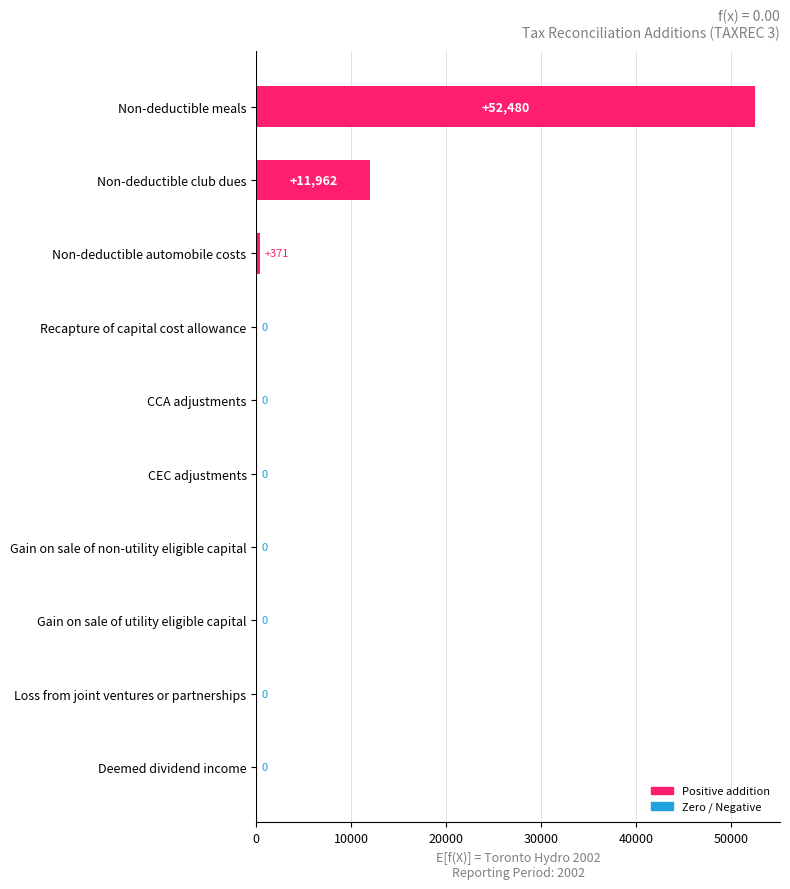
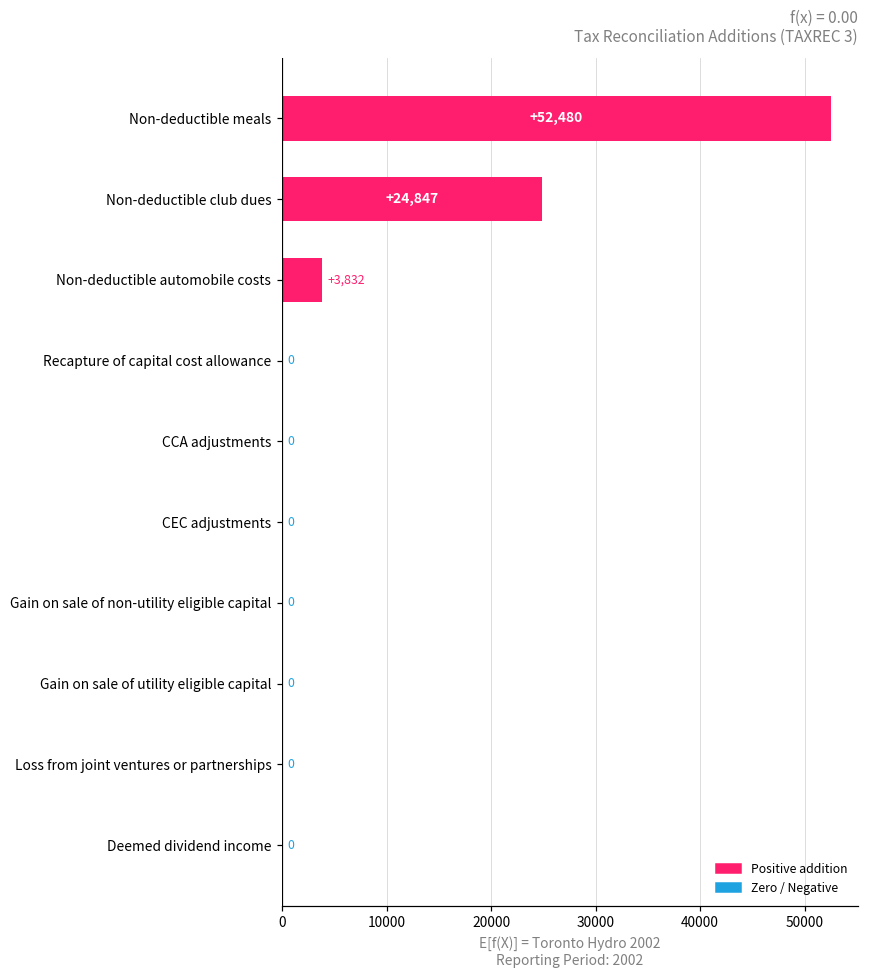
  {
    "Non-deductible meals": "+52,480",
-   "Non-deductible club dues": "+11,962",
-   "Non-deductible automobile costs": "+371",
+   "Non-deductible club dues": "+24,847",
+   "Non-deductible automobile costs": "+3,832",
    "Recapture of capital cost allowance": "0",
    "CCA adjustments": "0",
    "CEC adjustments": "0",
    "Gain on sale of non-utility eligible capital": "0",
    "Gain on sale of utility eligible capital": "0",
    "Loss from joint ventures or partnerships": "0",
    "Deemed dividend income": "0"
  }
